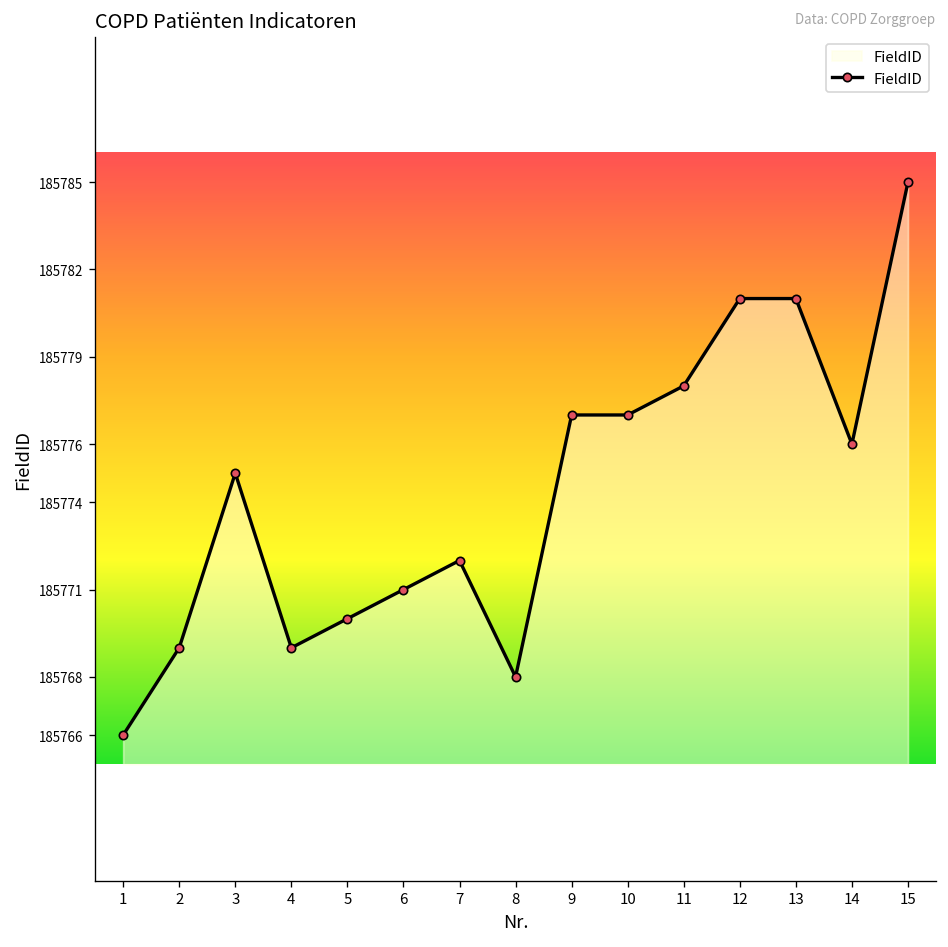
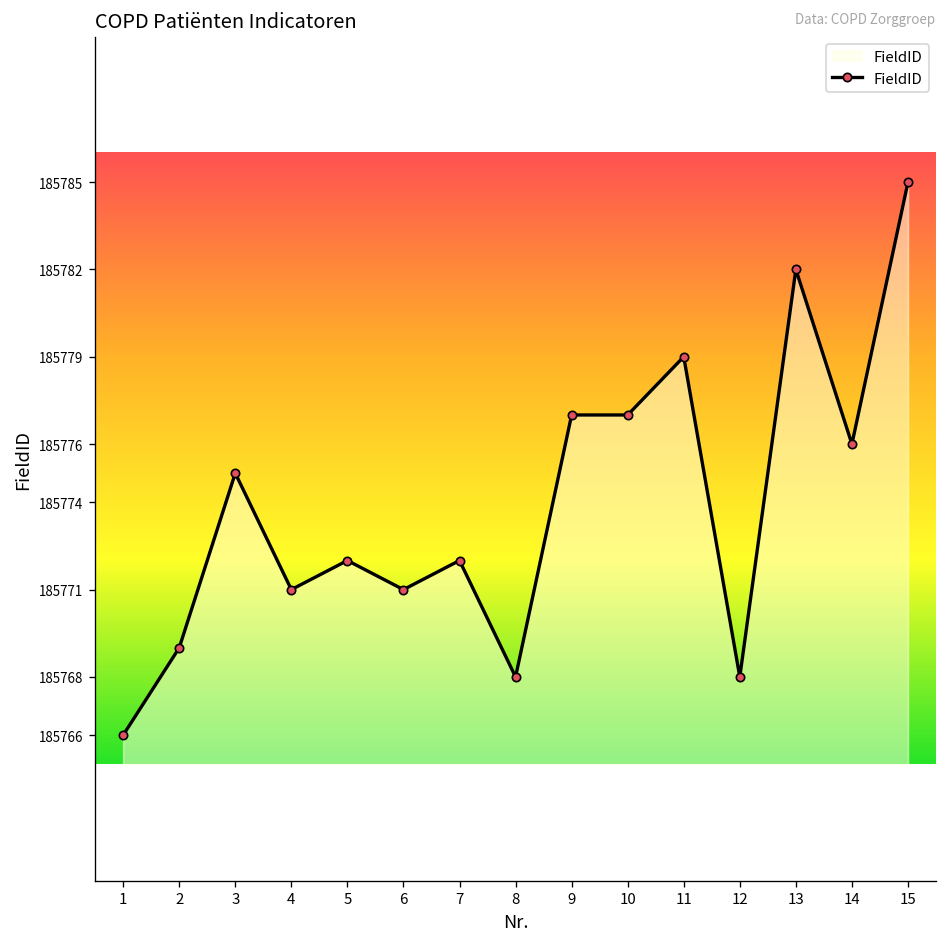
  {
    "1": 185766,
    "2": 185769,
    "3": 185775,
-   "4": 185769,
-   "5": 185770,
+   "4": 185771,
+   "5": 185772,
    "6": 185771,
    "7": 185772,
    "8": 185768,
    "9": 185777,
    "10": 185777,
-   "11": 185778,
-   "12": 185781,
-   "13": 185781,
+   "11": 185779,
+   "12": 185768,
+   "13": 185782,
    "14": 185776,
    "15": 185785
  }
